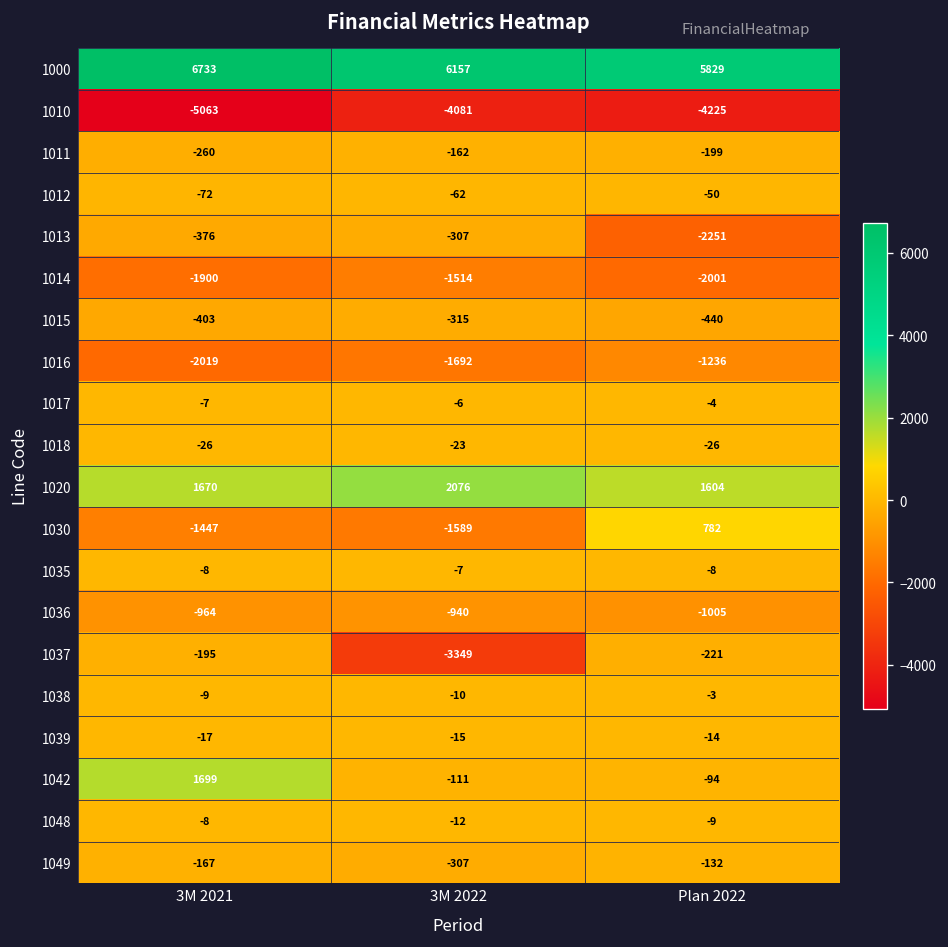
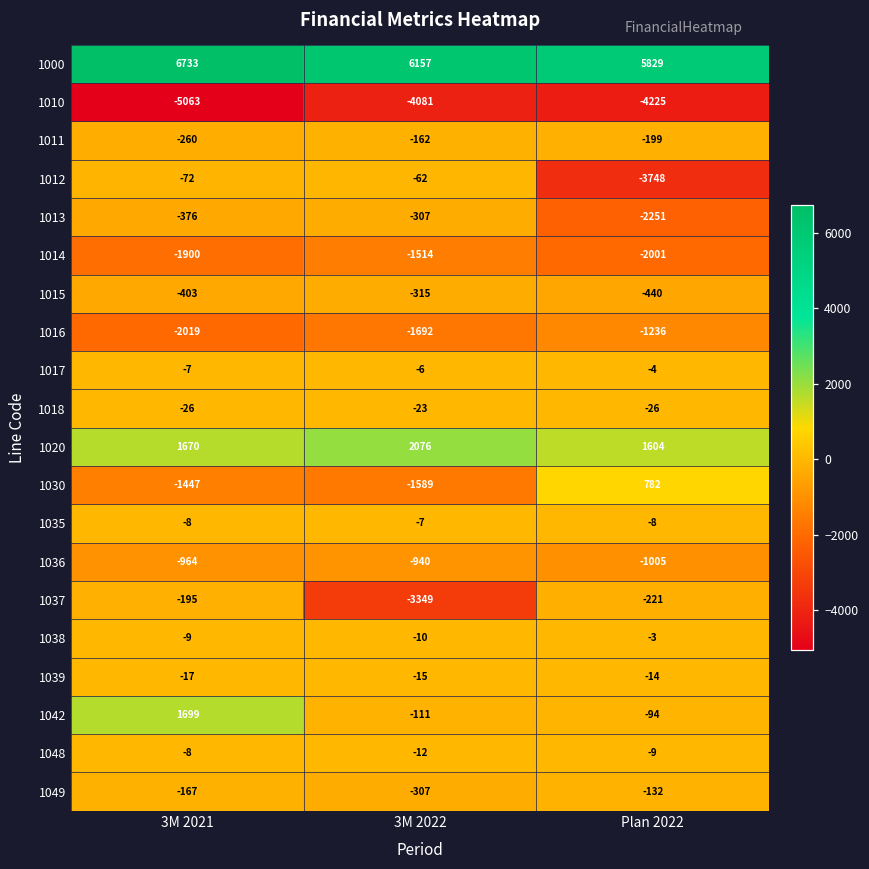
  {
    "1000": {
      "3M 2021": 6733,
      "3M 2022": 6157,
      "Plan 2022": 5829
    },
    "1010": {
      "3M 2021": -5063,
      "3M 2022": -4081,
      "Plan 2022": -4225
    },
    "1011": {
      "3M 2021": -260,
      "3M 2022": -162,
      "Plan 2022": -199
    },
    "1012": {
      "3M 2021": -72,
      "3M 2022": -62,
-     "Plan 2022": -50
+     "Plan 2022": -3748
    },
    "1013": {
      "3M 2021": -376,
      "3M 2022": -307,
      "Plan 2022": -2251
    },
    "1014": {
      "3M 2021": -1900,
      "3M 2022": -1514,
      "Plan 2022": -2001
    },
    "1015": {
      "3M 2021": -403,
      "3M 2022": -315,
      "Plan 2022": -440
    },
    "1016": {
      "3M 2021": -2019,
      "3M 2022": -1692,
      "Plan 2022": -1236
    },
    "1017": {
      "3M 2021": -7,
      "3M 2022": -6,
      "Plan 2022": -4
    },
    "1018": {
      "3M 2021": -26,
      "3M 2022": -23,
      "Plan 2022": -26
    },
    "1020": {
      "3M 2021": 1670,
      "3M 2022": 2076,
      "Plan 2022": 1604
    },
    "1030": {
      "3M 2021": -1447,
      "3M 2022": -1589,
      "Plan 2022": 782
    },
    "1035": {
      "3M 2021": -8,
      "3M 2022": -7,
      "Plan 2022": -8
    },
    "1036": {
      "3M 2021": -964,
      "3M 2022": -940,
      "Plan 2022": -1005
    },
    "1037": {
      "3M 2021": -195,
      "3M 2022": -3349,
      "Plan 2022": -221
    },
    "1038": {
      "3M 2021": -9,
      "3M 2022": -10,
      "Plan 2022": -3
    },
    "1039": {
      "3M 2021": -17,
      "3M 2022": -15,
      "Plan 2022": -14
    },
    "1042": {
      "3M 2021": 1699,
      "3M 2022": -111,
      "Plan 2022": -94
    },
    "1048": {
      "3M 2021": -8,
      "3M 2022": -12,
      "Plan 2022": -9
    },
    "1049": {
      "3M 2021": -167,
      "3M 2022": -307,
      "Plan 2022": -132
    }
  }
